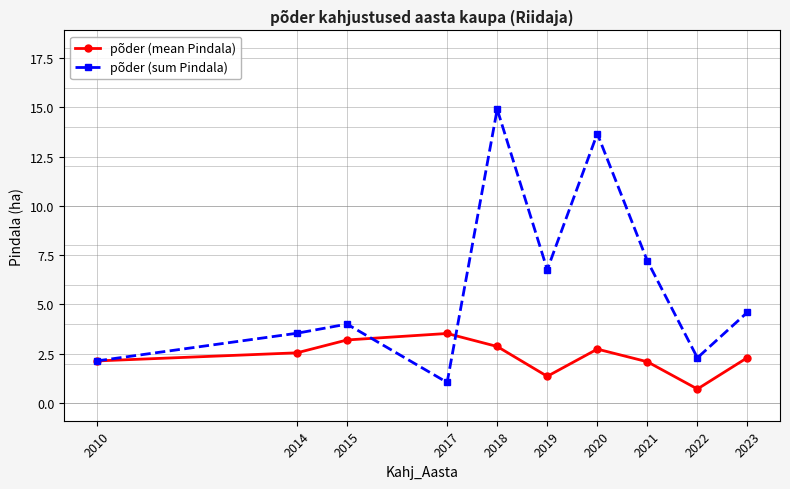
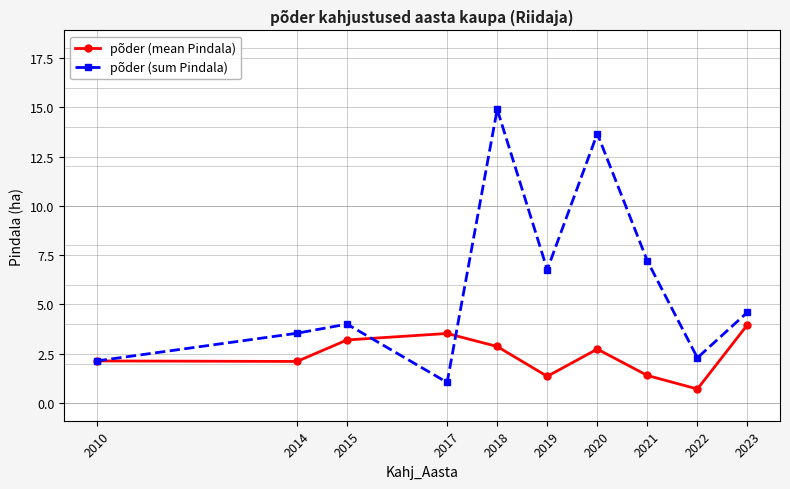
  {
    "põder (mean Pindala)": {
-     "2014": 2.5,
+     "2014": 2.1,
      "2015": 3.2,
      "2017": 3.5,
      "2018": 2.9,
      "2019": 1.4,
      "2020": 2.7,
-     "2021": 2.1,
+     "2021": 1.4,
      "2022": 0.7,
-     "2023": 2.3
+     "2023": 4.0
    },
    "põder (sum Pindala)": {
      "2014": 3.5,
      "2015": 4.0,
      "2017": 1.0,
      "2018": 14.9,
      "2019": 6.8,
      "2020": 13.7,
      "2021": 7.2,
      "2022": 2.3,
      "2023": 4.6
    }
  }
